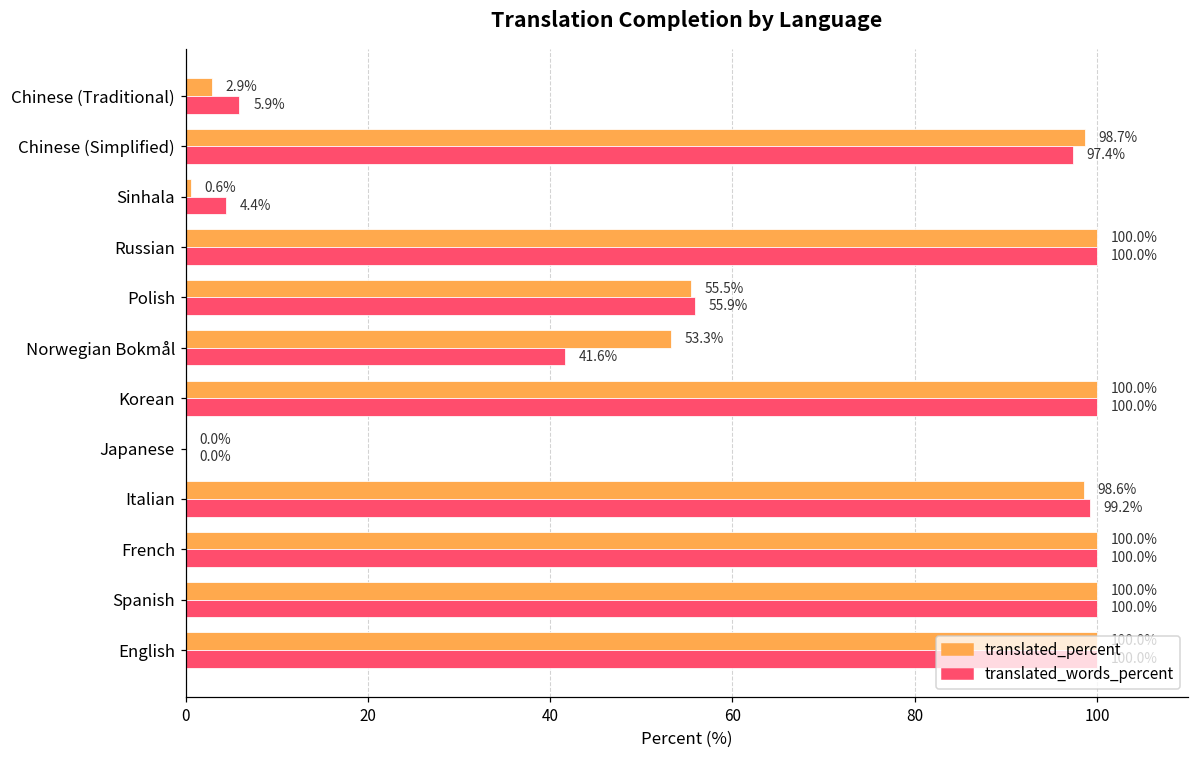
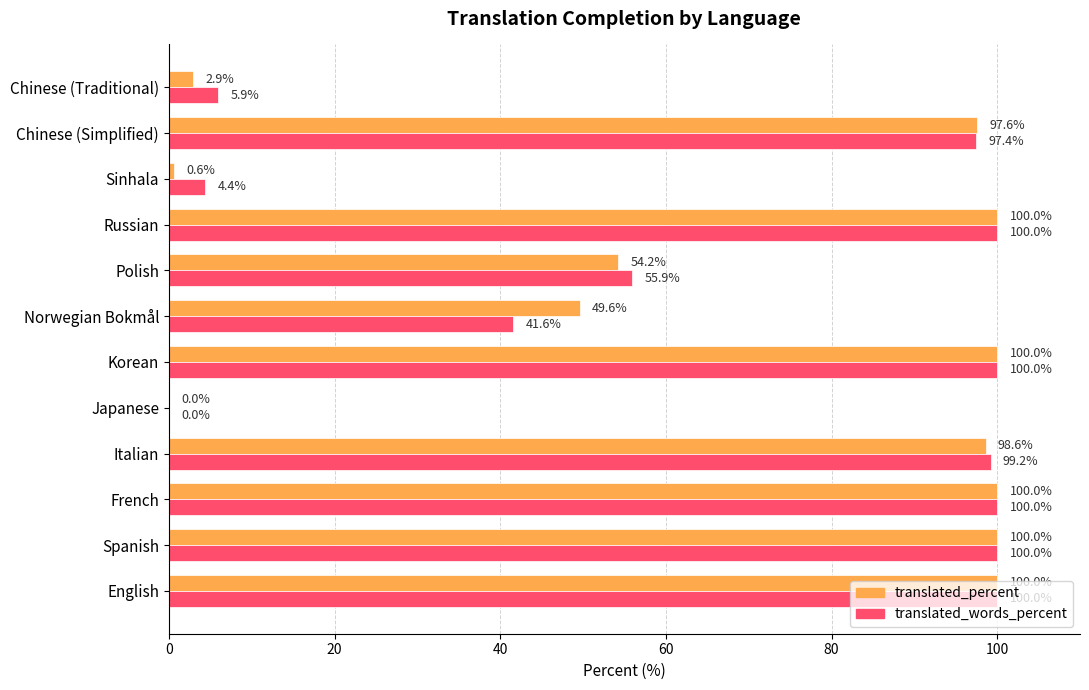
  {
    "translated_percent": {
      "Chinese (Traditional)": "2.9%",
-     "Chinese (Simplified)": "98.7%",
+     "Chinese (Simplified)": "97.6%",
      "Sinhala": "0.6%",
      "Russian": "100.0%",
-     "Polish": "55.5%",
-     "Norwegian Bokmål": "53.3%",
+     "Polish": "54.2%",
+     "Norwegian Bokmål": "49.6%",
      "Korean": "100.0%",
      "Japanese": "0.0%",
      "Italian": "98.6%",
      "French": "100.0%",
      "Spanish": "100.0%"
    },
    "translated_words_percent": {
      "Chinese (Traditional)": "5.9%",
      "Chinese (Simplified)": "97.4%",
      "Sinhala": "4.4%",
      "Russian": "100.0%",
      "Polish": "55.9%",
      "Norwegian Bokmål": "41.6%",
      "Korean": "100.0%",
      "Japanese": "0.0%",
      "Italian": "99.2%",
      "French": "100.0%",
      "Spanish": "100.0%"
    }
  }
